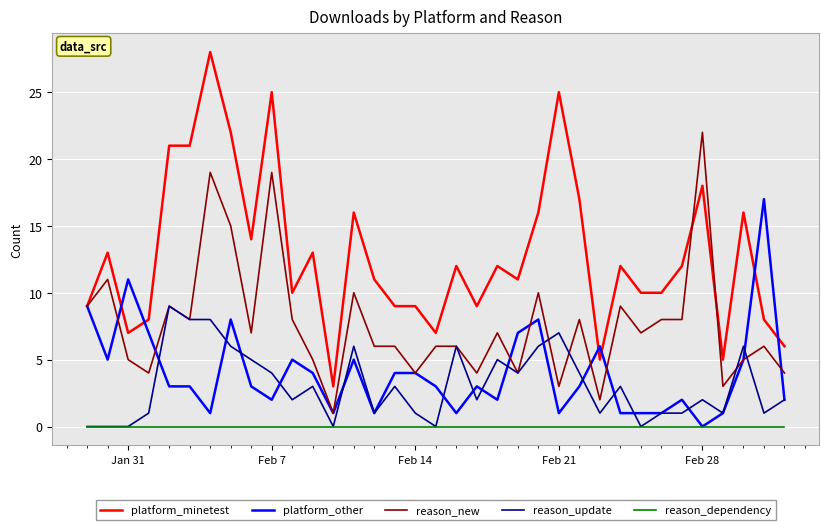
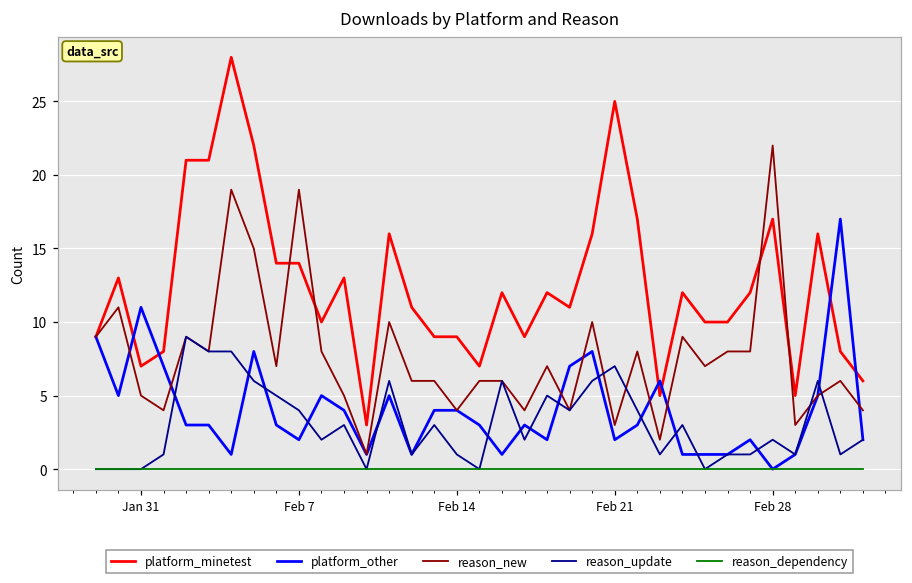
  {
    "platform_minetest": {
      "Jan 31": 7,
-     "Feb 7": 25,
+     "Feb 7": 14,
      "Feb 14": 9,
      "Feb 21": 25,
-     "Feb 28": 18
+     "Feb 28": 17
    },
    "platform_other": {
      "Jan 31": 11,
      "Feb 7": 2,
-     "Feb 21": 1
+     "Feb 21": 2
    },
    "reason_new": {
      "Jan 31": 5,
      "Feb 7": 19,
      "Feb 21": 3,
      "Feb 28": 22
    },
    "reason_update": {
      "Feb 7": 4,
      "Feb 14": 1,
      "Feb 21": 7,
      "Feb 28": 2
    },
    "reason_dependency": {
      "Feb 7": 0,
      "Feb 14": 0,
      "Feb 21": 0
    }
  }
